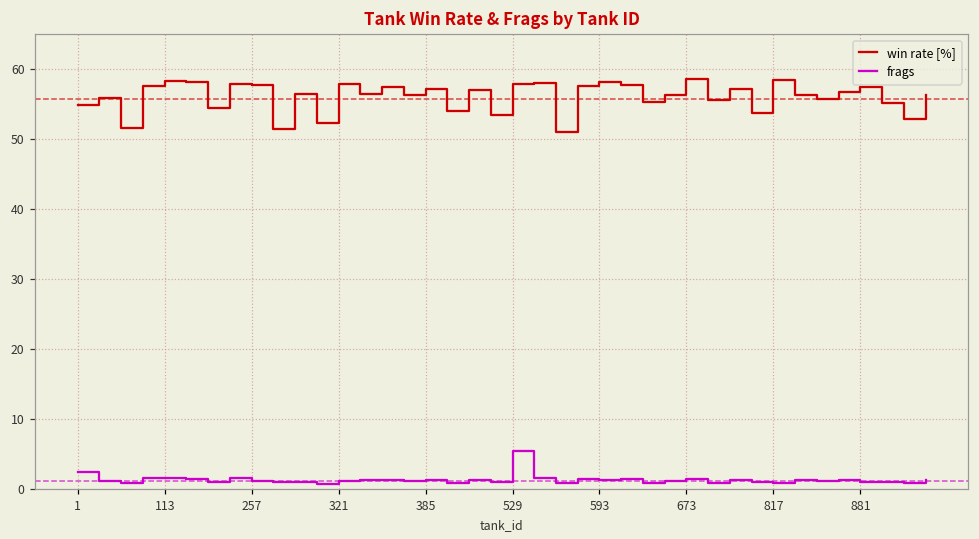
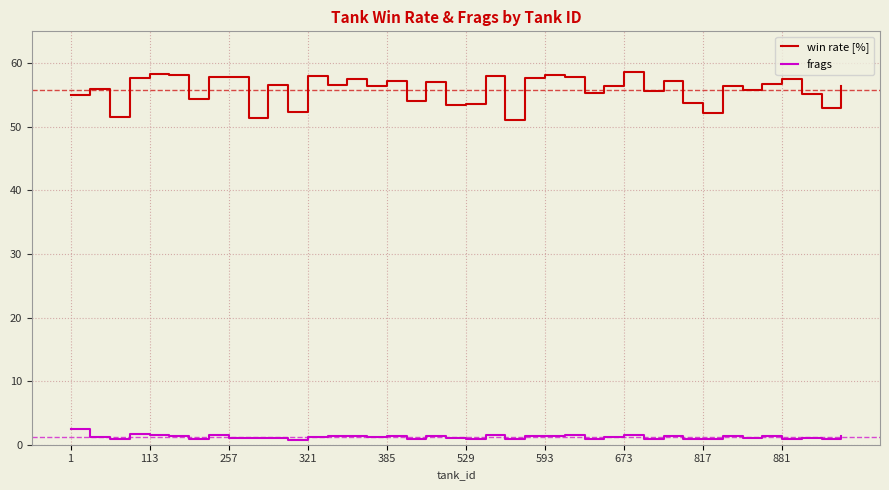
  {
    "win rate [%]": {
      "1": 55,
      "113": 58,
      "257": 58,
      "321": 58,
      "385": 57,
-     "529": 58,
+     "529": 54,
      "593": 58,
      "673": 59,
-     "817": 58,
+     "817": 52,
      "881": 57
    },
    "frags": {
      "1": 2,
      "113": 2,
      "257": 1,
      "321": 1,
      "385": 1,
-     "529": 6,
+     "529": 1,
      "593": 1,
      "673": 1,
      "817": 1,
      "881": 1
    }
  }
